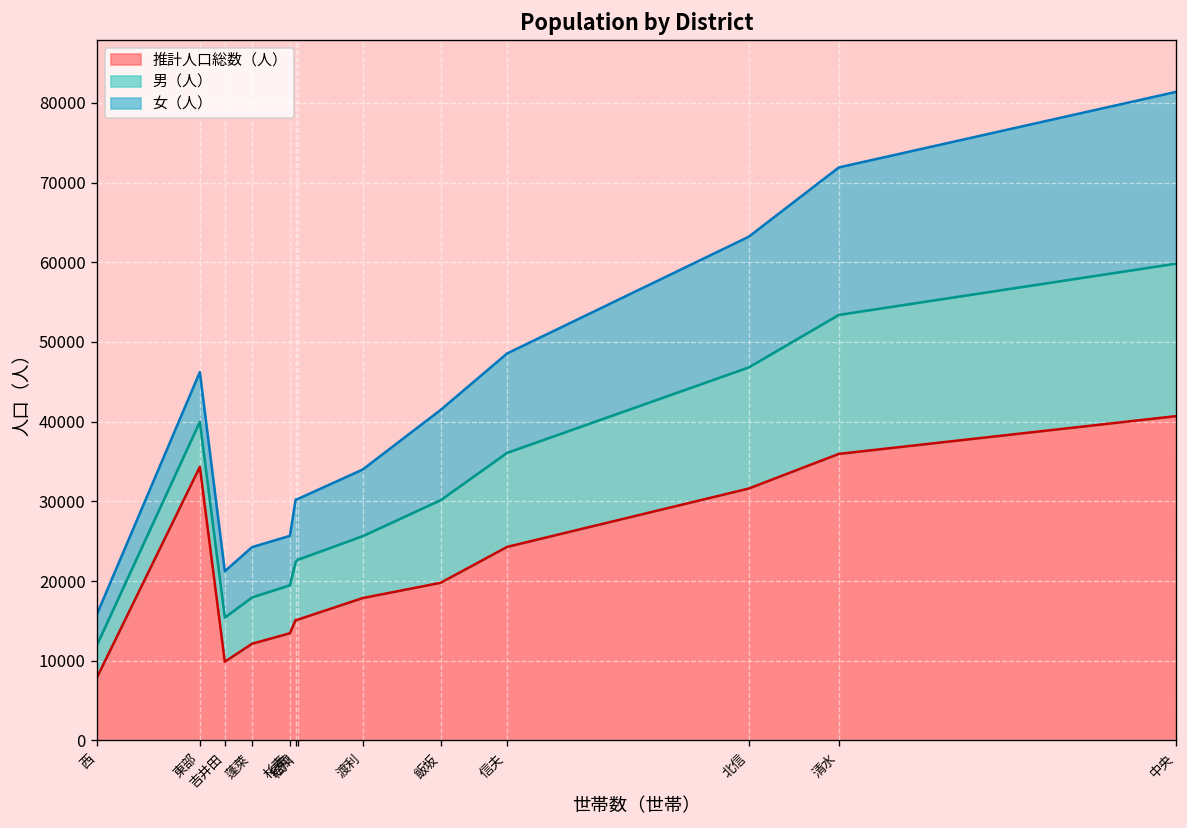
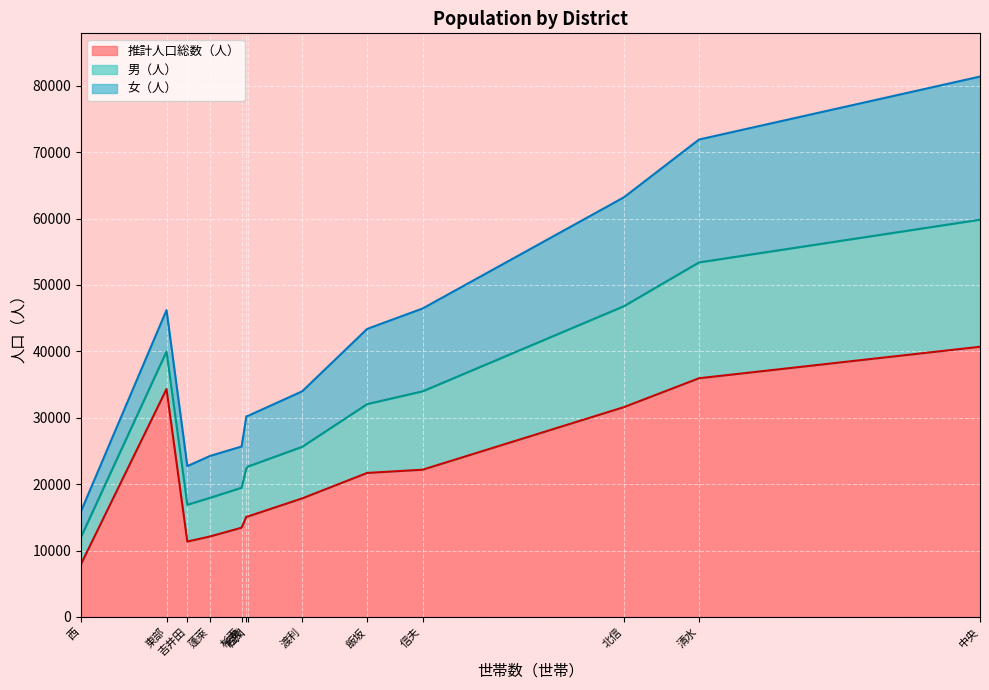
  {
    "推計人口総数（人）": {
      "西": 8000,
      "東部": 34000,
-     "吉井田": 10000,
+     "吉井田": 11000,
      "蓬萊": 12000,
      "杉妻": 13000,
      "信陵": 15000,
      "松川": 15000,
      "渡利": 18000,
-     "飯坂": 20000,
-     "信夫": 24000,
+     "飯坂": 22000,
+     "信夫": 22000,
      "北信": 32000,
      "清水": 36000,
      "中央": 41000
    }
  }
